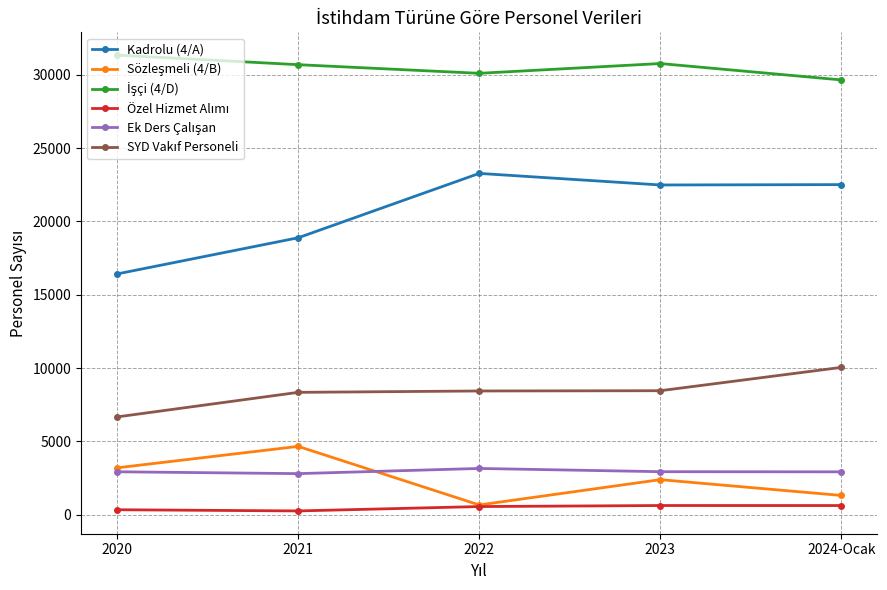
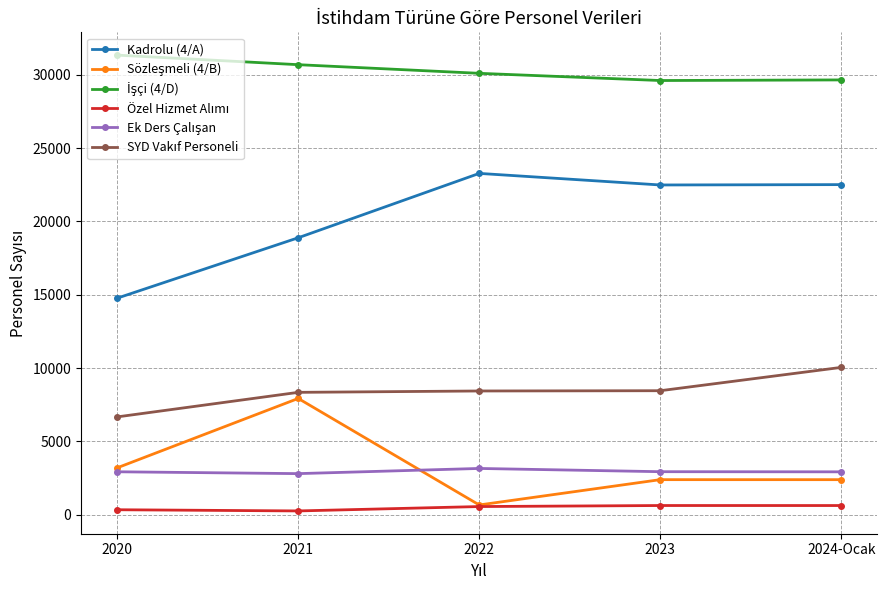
  {
    "Kadrolu (4/A)": {
-     "2020": 16400,
+     "2020": 14800,
      "2021": 18900,
      "2022": 23300,
      "2023": 22500,
      "2024-Ocak": 22500
    },
    "Sözleşmeli (4/B)": {
      "2020": 3200,
-     "2021": 4700,
+     "2021": 7900,
      "2023": 2400,
-     "2024-Ocak": 1300
+     "2024-Ocak": 2400
    },
    "İşçi (4/D)": {
      "2021": 30700,
      "2022": 30100,
-     "2023": 30800,
+     "2023": 29600,
      "2024-Ocak": 29700
    },
    "Özel Hizmet Alımı": {
      "2020": 300,
      "2021": 300,
      "2023": 600,
      "2024-Ocak": 600
    },
    "Ek Ders Çalışan": {
      "2020": 2900,
      "2021": 2800,
      "2022": 3200,
      "2023": 2900,
      "2024-Ocak": 2900
    },
    "SYD Vakıf Personeli": {
      "2020": 6700,
      "2021": 8300,
      "2022": 8400,
      "2023": 8500,
      "2024-Ocak": 10000
    }
  }
